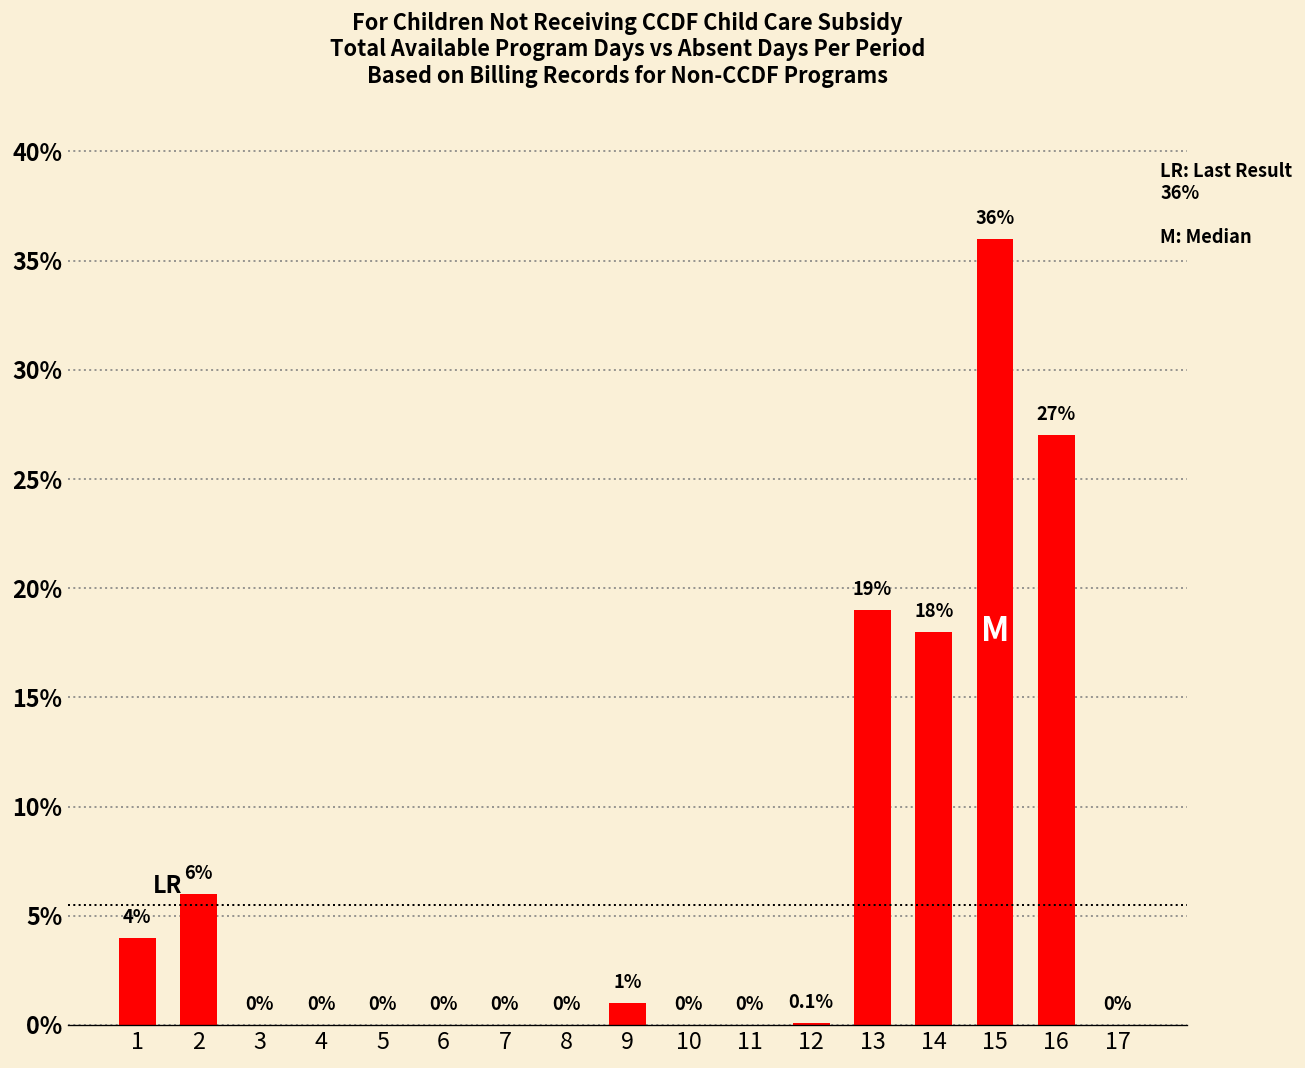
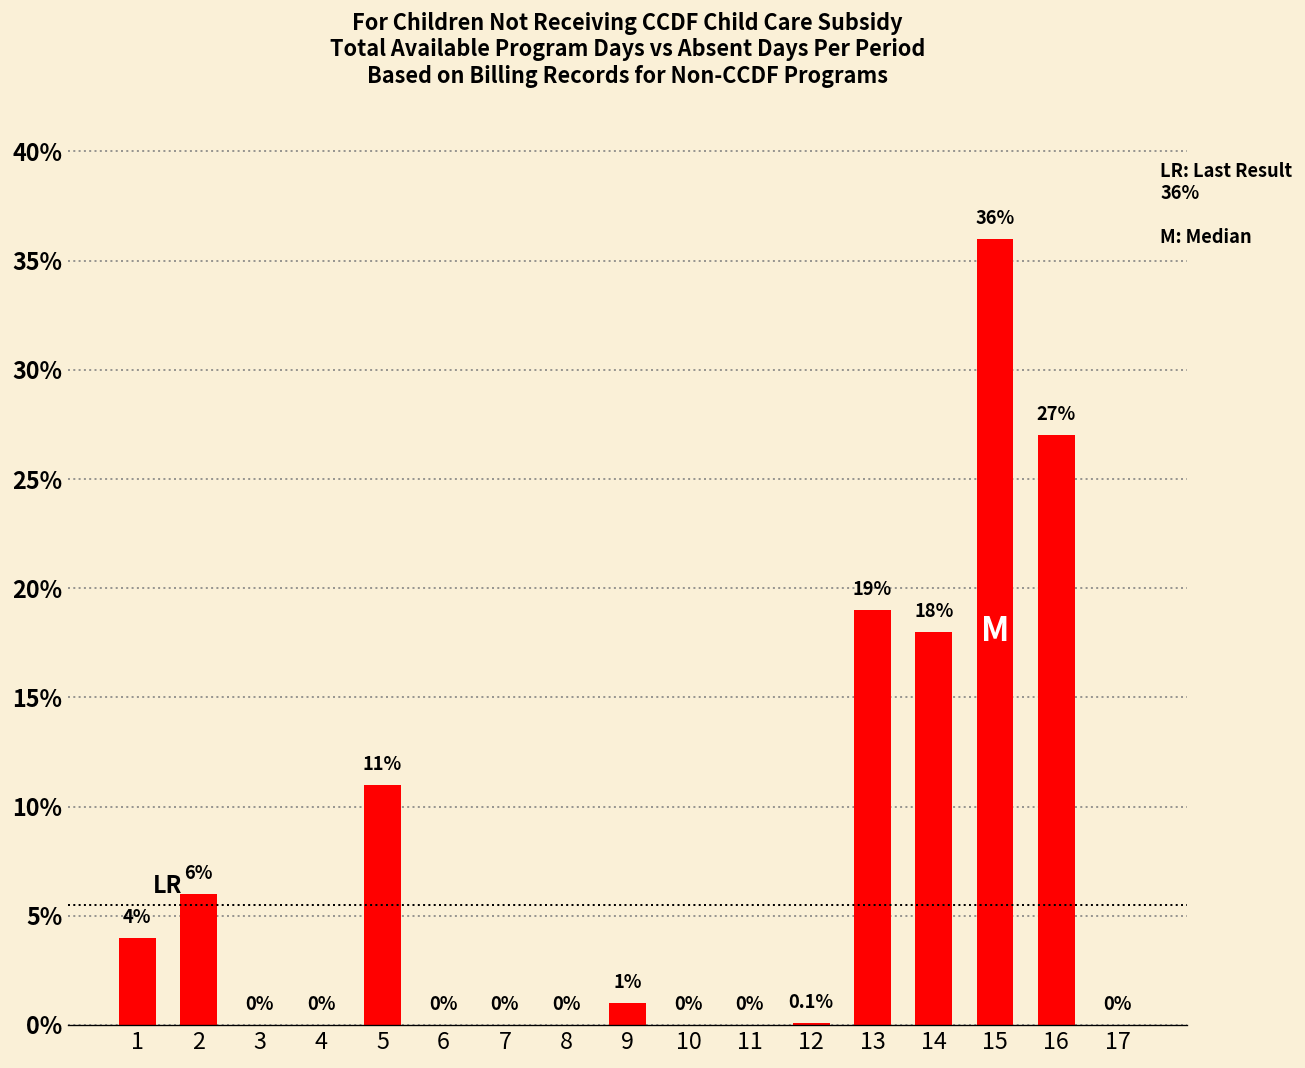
  {
    "1": "4%",
    "2": "6%",
    "3": "0%",
    "4": "0%",
-   "5": "0%",
+   "5": "11%",
    "6": "0%",
    "7": "0%",
    "8": "0%",
    "9": "1%",
    "10": "0%",
    "11": "0%",
    "12": "0.1%",
    "13": "19%",
    "14": "18%",
    "15": "36%",
    "16": "27%",
    "17": "0%"
  }
